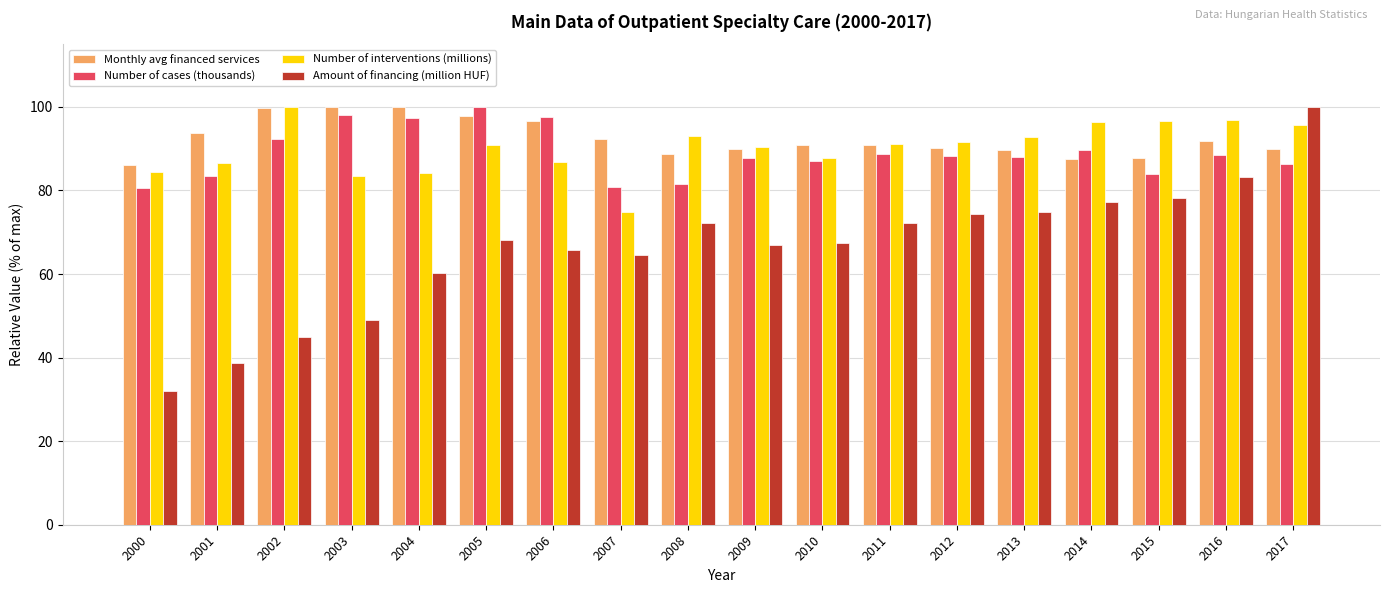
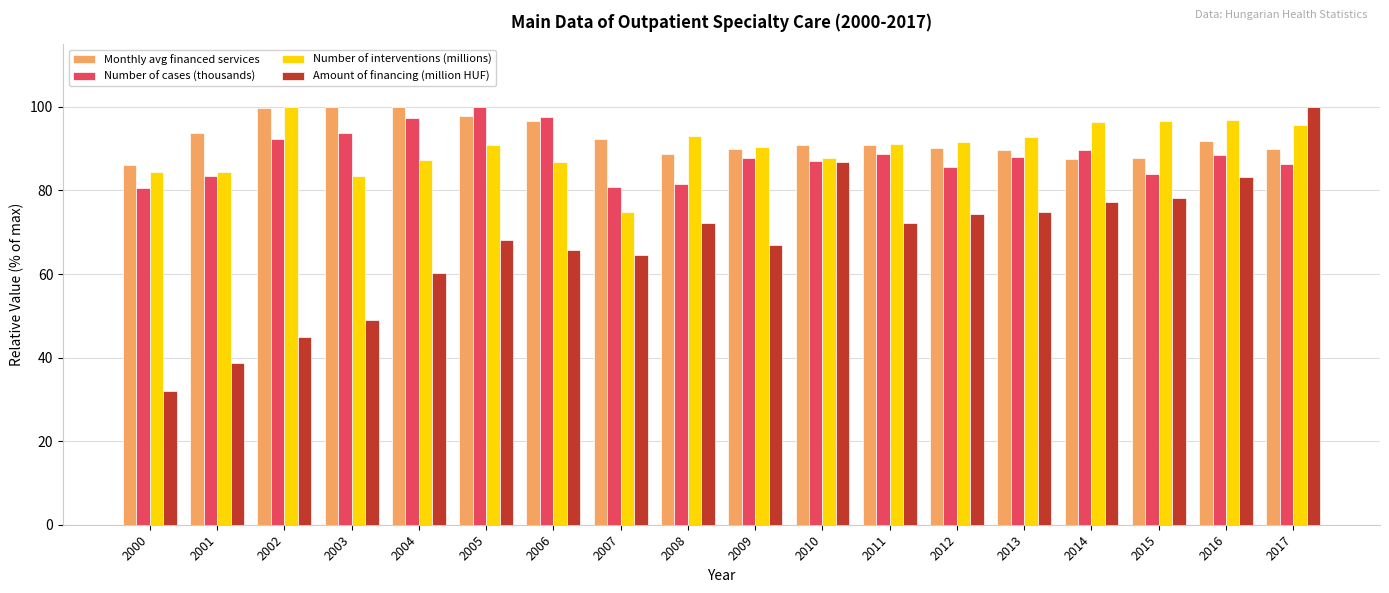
  {
    "Monthly avg financed services": {
      "2000": 86,
      "2001": 94,
      "2002": 100,
      "2003": 100,
      "2004": 100,
      "2005": 98,
      "2006": 97,
      "2007": 92,
      "2008": 89,
      "2009": 90,
      "2010": 91,
      "2011": 91,
      "2012": 90,
      "2013": 90,
      "2014": 88,
      "2015": 88,
      "2016": 92,
      "2017": 90
    },
    "Number of cases (thousands)": {
      "2000": 81,
      "2001": 83,
      "2002": 92,
-     "2003": 98,
+     "2003": 94,
      "2004": 97,
      "2005": 100,
      "2006": 98,
      "2007": 81,
      "2008": 81,
      "2009": 88,
      "2010": 87,
      "2011": 89,
-     "2012": 88,
+     "2012": 86,
      "2013": 88,
      "2014": 90,
      "2015": 84,
      "2016": 88,
      "2017": 86
    },
    "Number of interventions (millions)": {
      "2000": 85,
-     "2001": 87,
+     "2001": 84,
      "2002": 100,
      "2003": 83,
-     "2004": 84,
+     "2004": 87,
      "2005": 91,
      "2006": 87,
      "2007": 75,
      "2008": 93,
      "2009": 90,
      "2010": 88,
      "2011": 91,
      "2012": 92,
      "2013": 93,
      "2014": 96,
      "2015": 97,
      "2016": 97,
      "2017": 96
    },
    "Amount of financing (million HUF)": {
      "2000": 32,
      "2001": 39,
      "2002": 45,
      "2003": 49,
      "2004": 60,
      "2005": 68,
      "2006": 66,
      "2007": 65,
      "2008": 72,
      "2009": 67,
-     "2010": 67,
+     "2010": 87,
      "2011": 72,
      "2012": 74,
      "2013": 75,
      "2014": 77,
      "2015": 78,
      "2016": 83,
      "2017": 100
    }
  }
